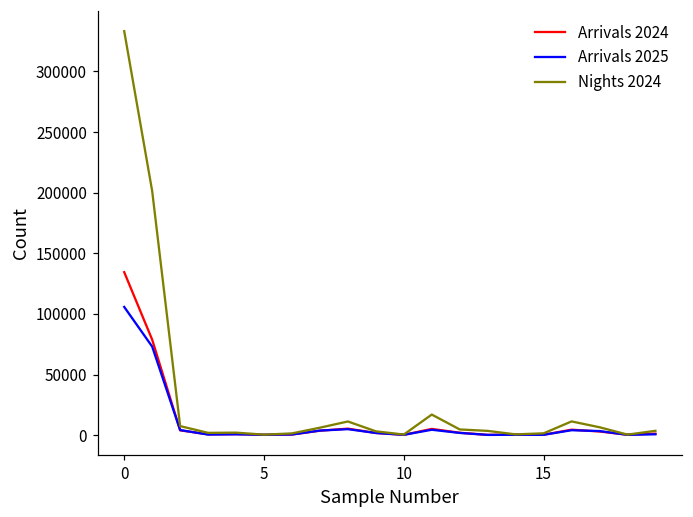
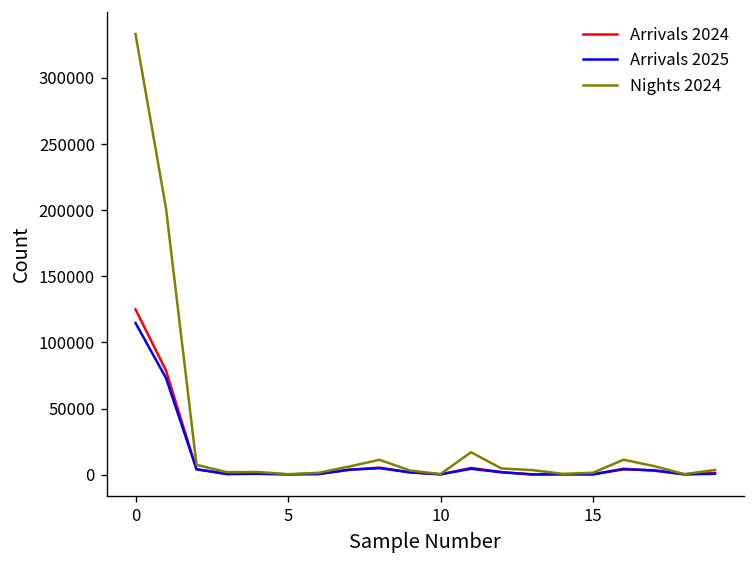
  {
    "Arrivals 2024": {
-     "0": 134000
+     "0": 125000
    },
    "Arrivals 2025": {
-     "0": 106000
+     "0": 115000
    },
    "Nights 2024": {
      "0": 333000
    }
  }
